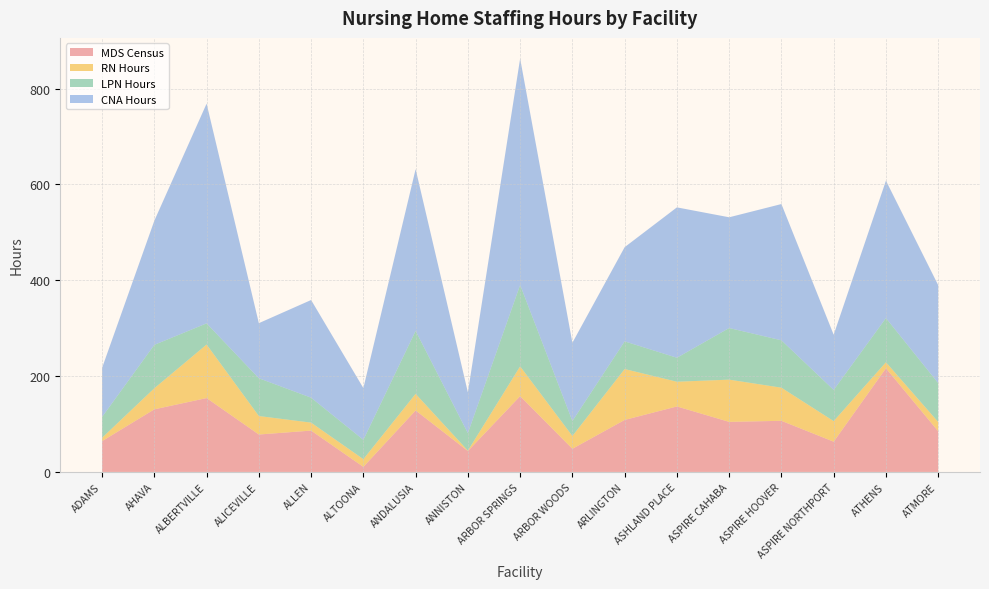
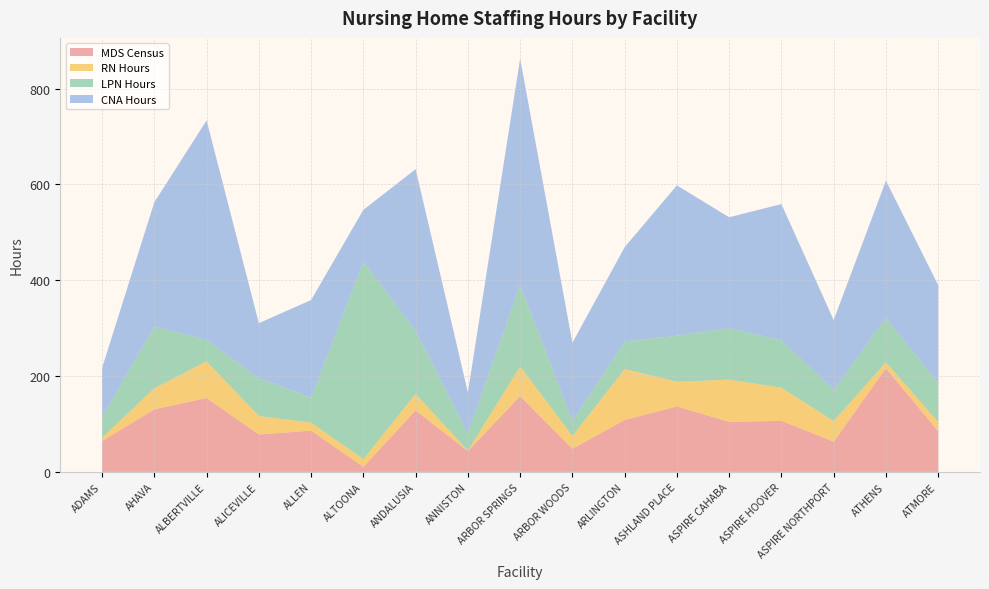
  {
    "MDS Census": {
      "ADAMS": 60,
      "AHAVA": 130,
      "ALBERTVILLE": 150,
      "ALICEVILLE": 80,
      "ALLEN": 90,
      "ALTOONA": 10,
      "ANDALUSIA": 130,
      "ARBOR SPRINGS": 160,
      "ARBOR WOODS": 50,
      "ARLINGTON": 110,
      "ASHLAND PLACE": 140,
      "ASPIRE CAHABA": 100,
      "ASPIRE HOOVER": 110,
      "ASPIRE NORTHPORT": 60,
      "ATHENS": 220,
      "ATMORE": 80
    },
    "RN Hours": {
      "ADAMS": 10,
      "AHAVA": 40,
-     "ALBERTVILLE": 110,
+     "ALBERTVILLE": 80,
      "ALICEVILLE": 40,
      "ALLEN": 20,
      "ALTOONA": 20,
      "ANDALUSIA": 30,
      "ARBOR SPRINGS": 60,
      "ARBOR WOODS": 30,
      "ARLINGTON": 110,
      "ASHLAND PLACE": 50,
      "ASPIRE CAHABA": 90,
      "ASPIRE HOOVER": 70,
      "ASPIRE NORTHPORT": 40,
      "ATHENS": 10,
      "ATMORE": 20
    },
    "LPN Hours": {
      "ADAMS": 40,
-     "AHAVA": 90,
+     "AHAVA": 130,
      "ALBERTVILLE": 40,
      "ALICEVILLE": 80,
      "ALLEN": 50,
-     "ALTOONA": 40,
+     "ALTOONA": 410,
      "ANDALUSIA": 130,
      "ANNISTON": 40,
      "ARBOR SPRINGS": 170,
      "ARBOR WOODS": 30,
      "ARLINGTON": 60,
-     "ASHLAND PLACE": 50,
+     "ASHLAND PLACE": 100,
      "ASPIRE CAHABA": 110,
      "ASPIRE HOOVER": 100,
      "ASPIRE NORTHPORT": 70,
      "ATHENS": 90,
      "ATMORE": 80
    },
    "CNA Hours": {
      "ADAMS": 100,
      "AHAVA": 260,
      "ALBERTVILLE": 460,
      "ALICEVILLE": 110,
      "ALLEN": 200,
      "ALTOONA": 110,
      "ANDALUSIA": 340,
      "ANNISTON": 90,
      "ARBOR SPRINGS": 470,
      "ARBOR WOODS": 160,
      "ARLINGTON": 200,
      "ASHLAND PLACE": 310,
      "ASPIRE CAHABA": 230,
      "ASPIRE HOOVER": 280,
-     "ASPIRE NORTHPORT": 120,
+     "ASPIRE NORTHPORT": 150,
      "ATHENS": 290,
      "ATMORE": 200
    }
  }
